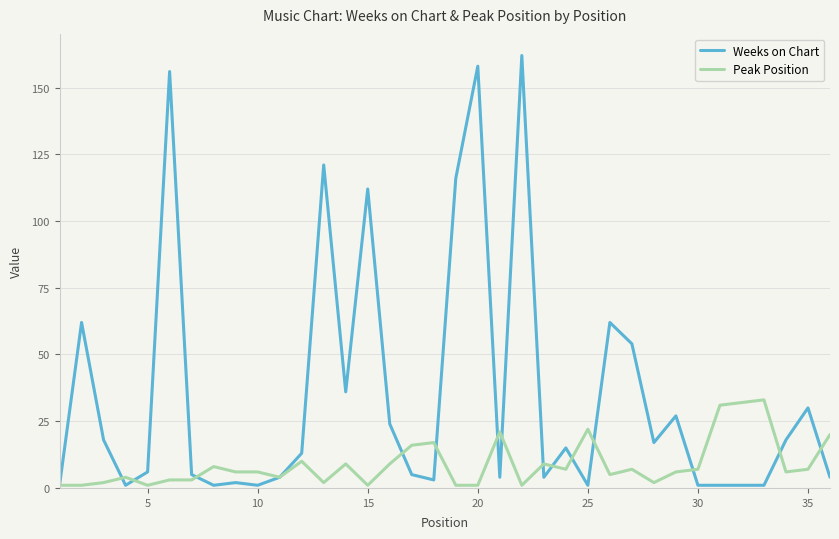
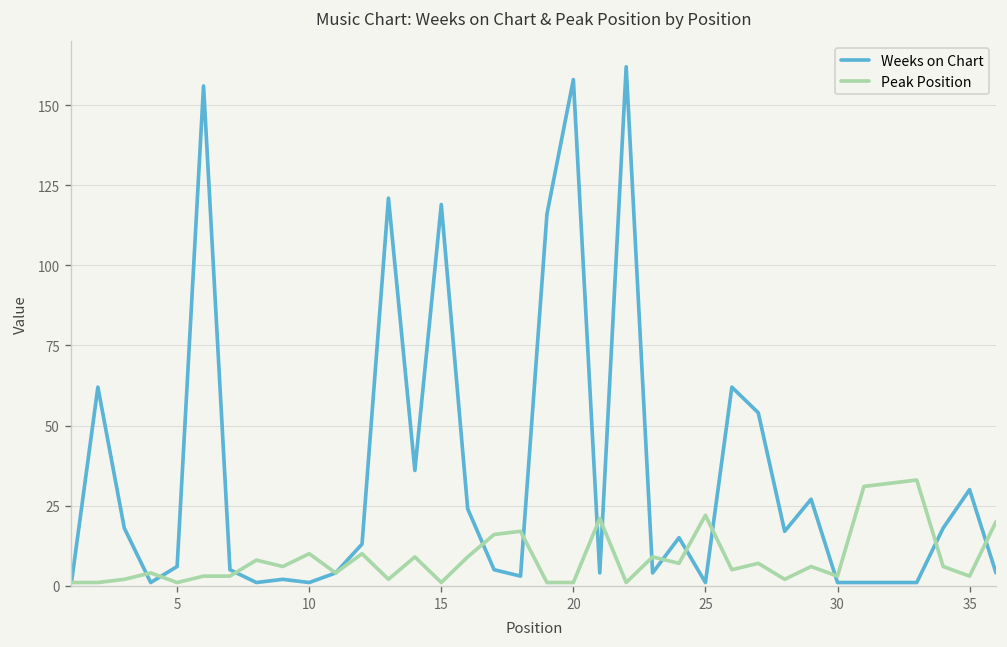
  {
    "Weeks on Chart": {
      "5": 6,
      "10": 1,
-     "15": 112,
+     "15": 119,
      "20": 158,
      "25": 1,
      "30": 1,
      "35": 30
    },
    "Peak Position": {
      "5": 1,
-     "10": 6,
+     "10": 10,
      "15": 1,
      "20": 1,
      "25": 22,
-     "30": 7,
-     "35": 7
+     "30": 3,
+     "35": 3
    }
  }
